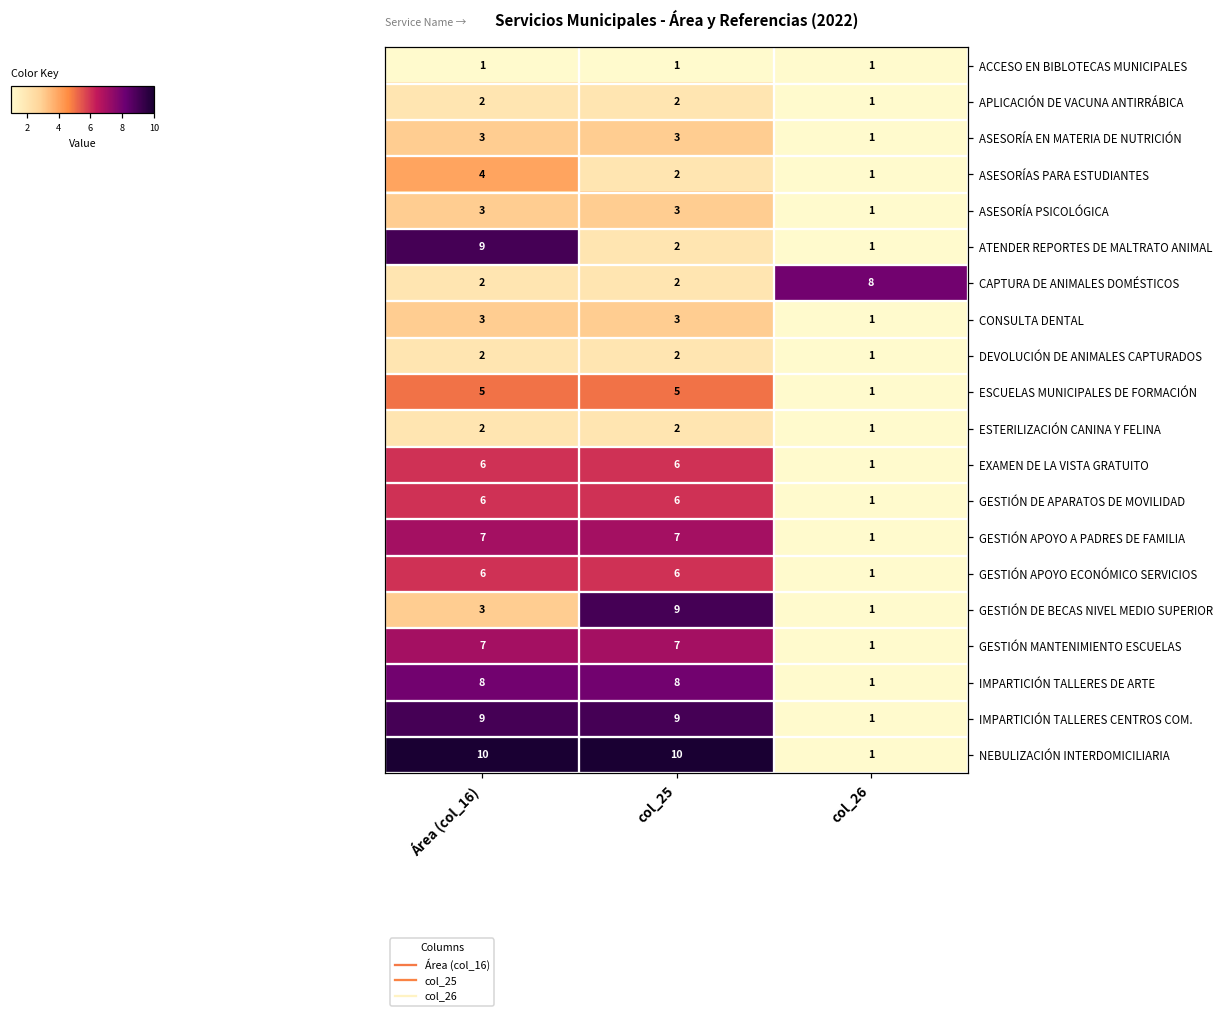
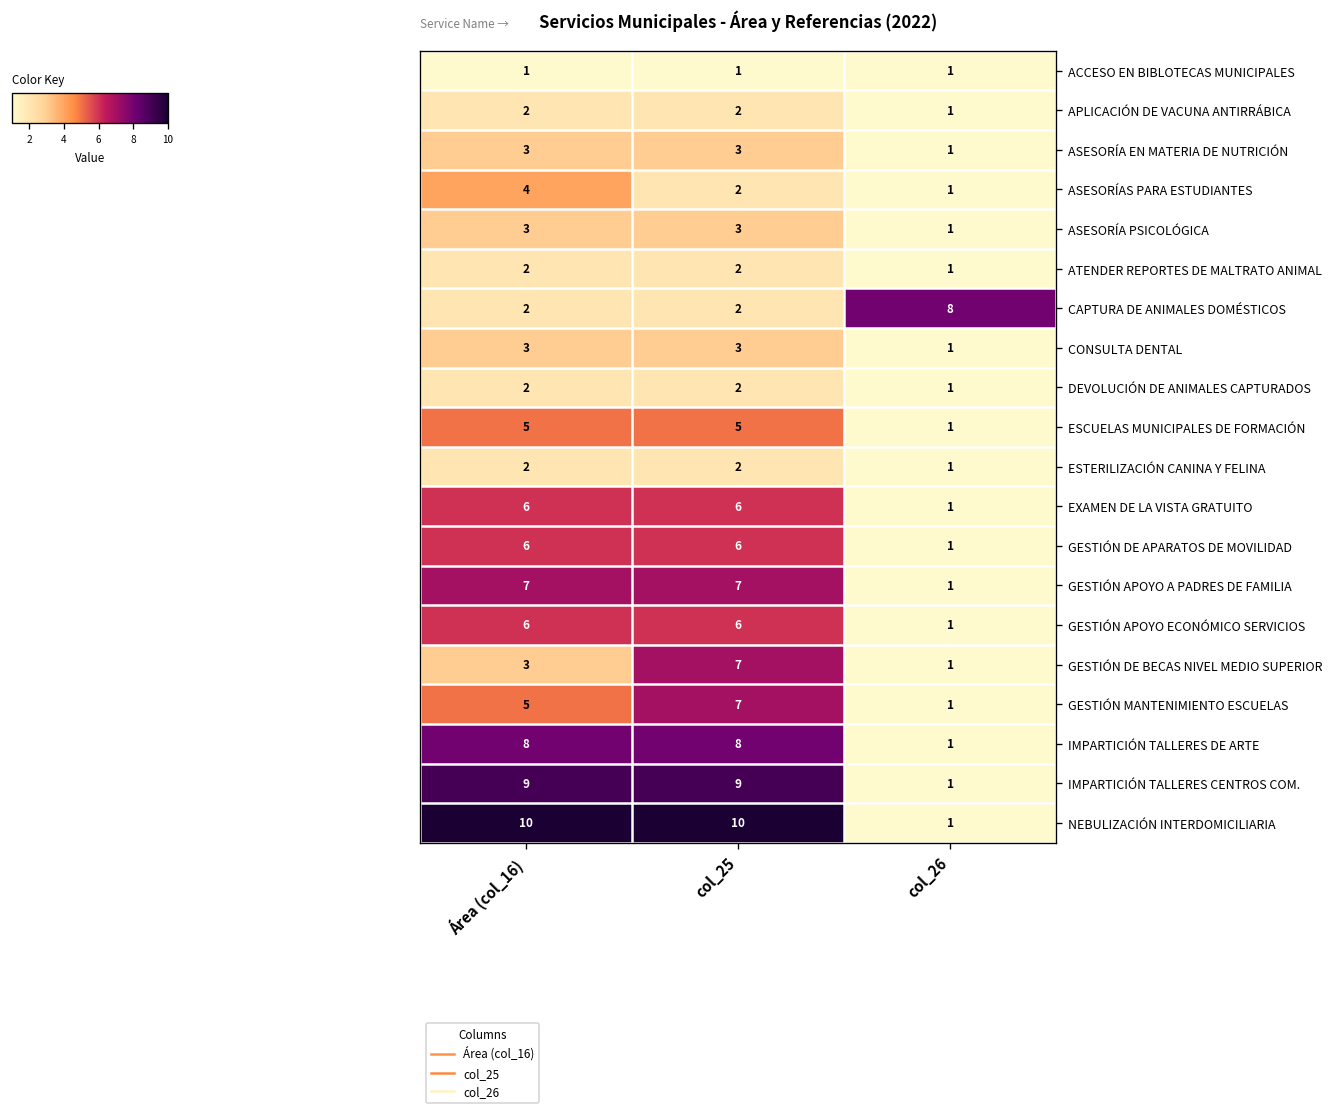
  {
    "ACCESO EN BIBLOTECAS MUNICIPALES": {
      "Área (col_16)": 1,
      "col_25": 1,
      "col_26": 1
    },
    "APLICACIÓN DE VACUNA ANTIRRÁBICA": {
      "Área (col_16)": 2,
      "col_25": 2,
      "col_26": 1
    },
    "ASESORÍA EN MATERIA DE NUTRICIÓN": {
      "Área (col_16)": 3,
      "col_25": 3,
      "col_26": 1
    },
    "ASESORÍAS PARA ESTUDIANTES": {
      "Área (col_16)": 4,
      "col_25": 2,
      "col_26": 1
    },
    "ASESORÍA PSICOLÓGICA": {
      "Área (col_16)": 3,
      "col_25": 3,
      "col_26": 1
    },
    "ATENDER REPORTES DE MALTRATO ANIMAL": {
-     "Área (col_16)": 9,
+     "Área (col_16)": 2,
      "col_25": 2,
      "col_26": 1
    },
    "CAPTURA DE ANIMALES DOMÉSTICOS": {
      "Área (col_16)": 2,
      "col_25": 2,
      "col_26": 8
    },
    "CONSULTA DENTAL": {
      "Área (col_16)": 3,
      "col_25": 3,
      "col_26": 1
    },
    "DEVOLUCIÓN DE ANIMALES CAPTURADOS": {
      "Área (col_16)": 2,
      "col_25": 2,
      "col_26": 1
    },
    "ESCUELAS MUNICIPALES DE FORMACIÓN": {
      "Área (col_16)": 5,
      "col_25": 5,
      "col_26": 1
    },
    "ESTERILIZACIÓN CANINA Y FELINA": {
      "Área (col_16)": 2,
      "col_25": 2,
      "col_26": 1
    },
    "EXAMEN DE LA VISTA GRATUITO": {
      "Área (col_16)": 6,
      "col_25": 6,
      "col_26": 1
    },
    "GESTIÓN DE APARATOS DE MOVILIDAD": {
      "Área (col_16)": 6,
      "col_25": 6,
      "col_26": 1
    },
    "GESTIÓN APOYO A PADRES DE FAMILIA": {
      "Área (col_16)": 7,
      "col_25": 7,
      "col_26": 1
    },
    "GESTIÓN APOYO ECONÓMICO SERVICIOS": {
      "Área (col_16)": 6,
      "col_25": 6,
      "col_26": 1
    },
    "GESTIÓN DE BECAS NIVEL MEDIO SUPERIOR": {
      "Área (col_16)": 3,
-     "col_25": 9,
+     "col_25": 7,
      "col_26": 1
    },
    "GESTIÓN MANTENIMIENTO ESCUELAS": {
-     "Área (col_16)": 7,
+     "Área (col_16)": 5,
      "col_25": 7,
      "col_26": 1
    },
    "IMPARTICIÓN TALLERES DE ARTE": {
      "Área (col_16)": 8,
      "col_25": 8,
      "col_26": 1
    },
    "IMPARTICIÓN TALLERES CENTROS COM.": {
      "Área (col_16)": 9,
      "col_25": 9,
      "col_26": 1
    },
    "NEBULIZACIÓN INTERDOMICILIARIA": {
      "Área (col_16)": 10,
      "col_25": 10,
      "col_26": 1
    }
  }
